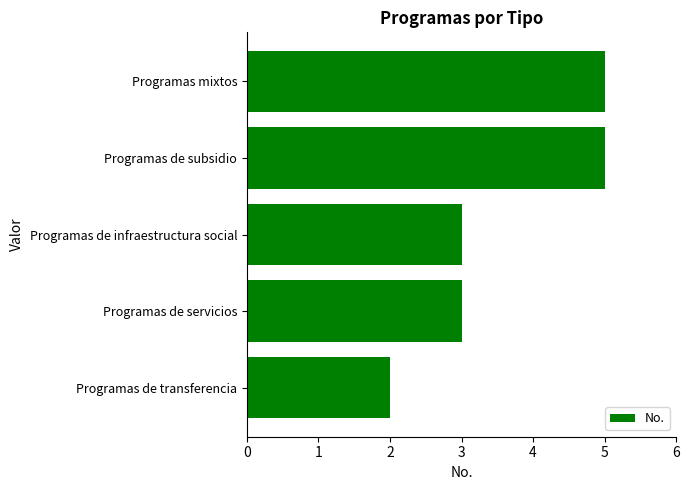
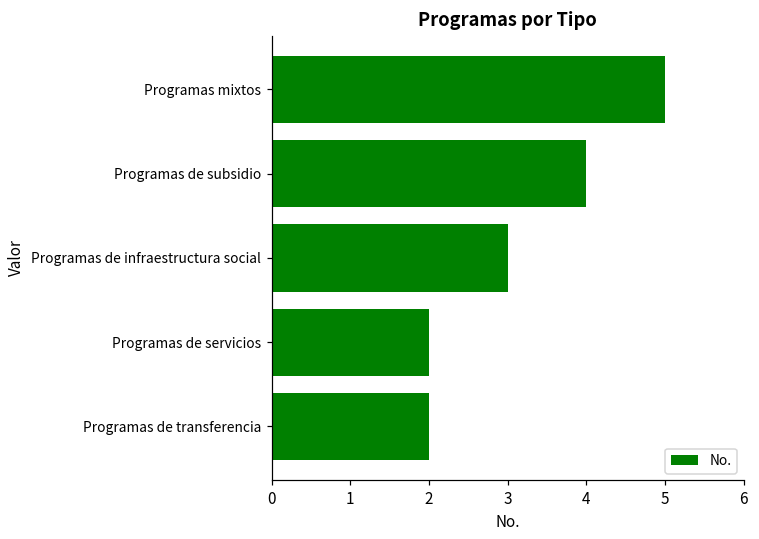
  {
    "Programas mixtos": 5,
-   "Programas de subsidio": 5,
+   "Programas de subsidio": 4,
    "Programas de infraestructura social": 3,
-   "Programas de servicios": 3,
+   "Programas de servicios": 2,
    "Programas de transferencia": 2
  }
